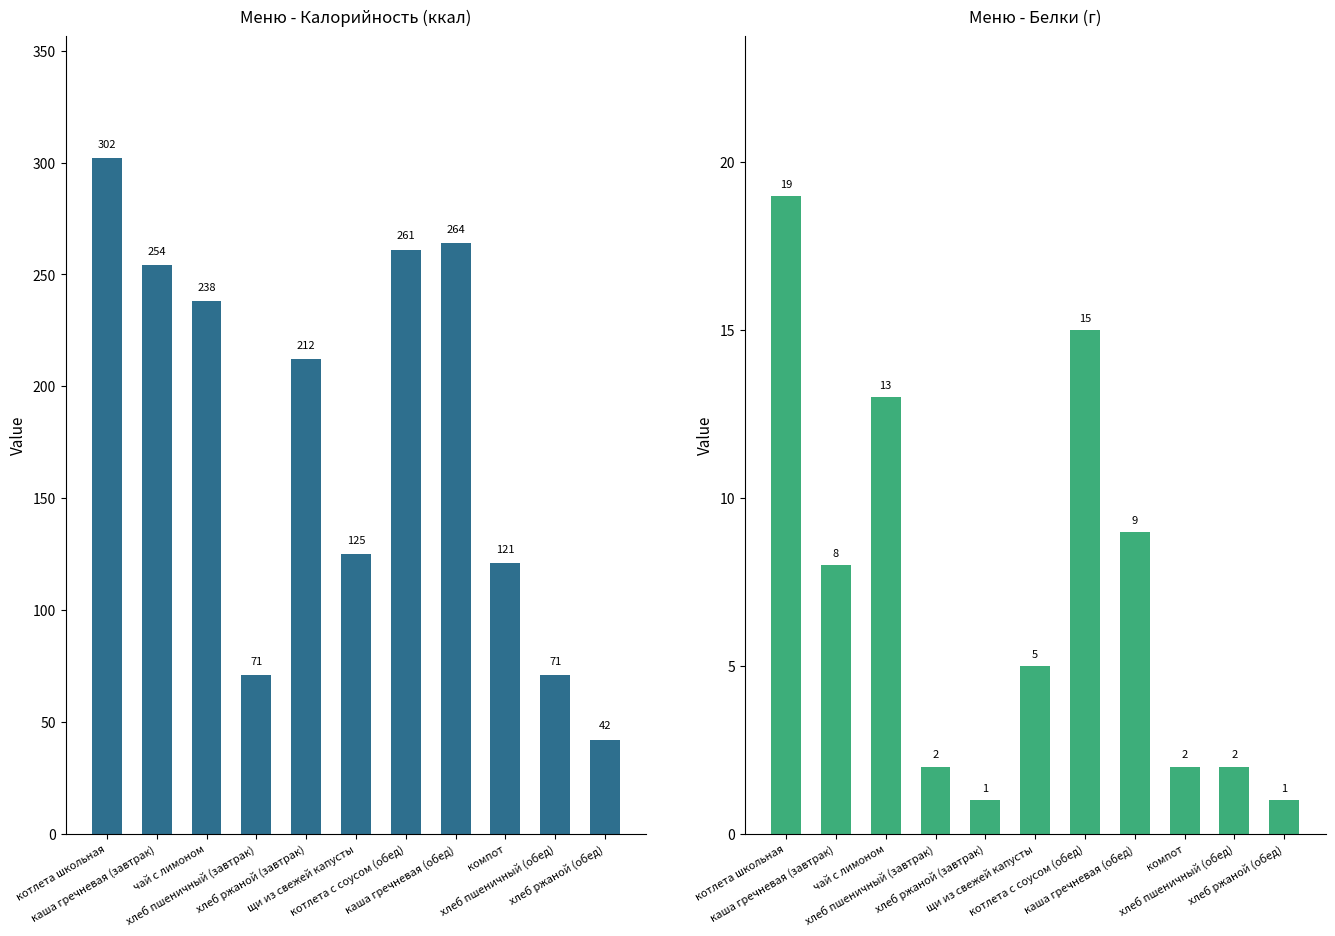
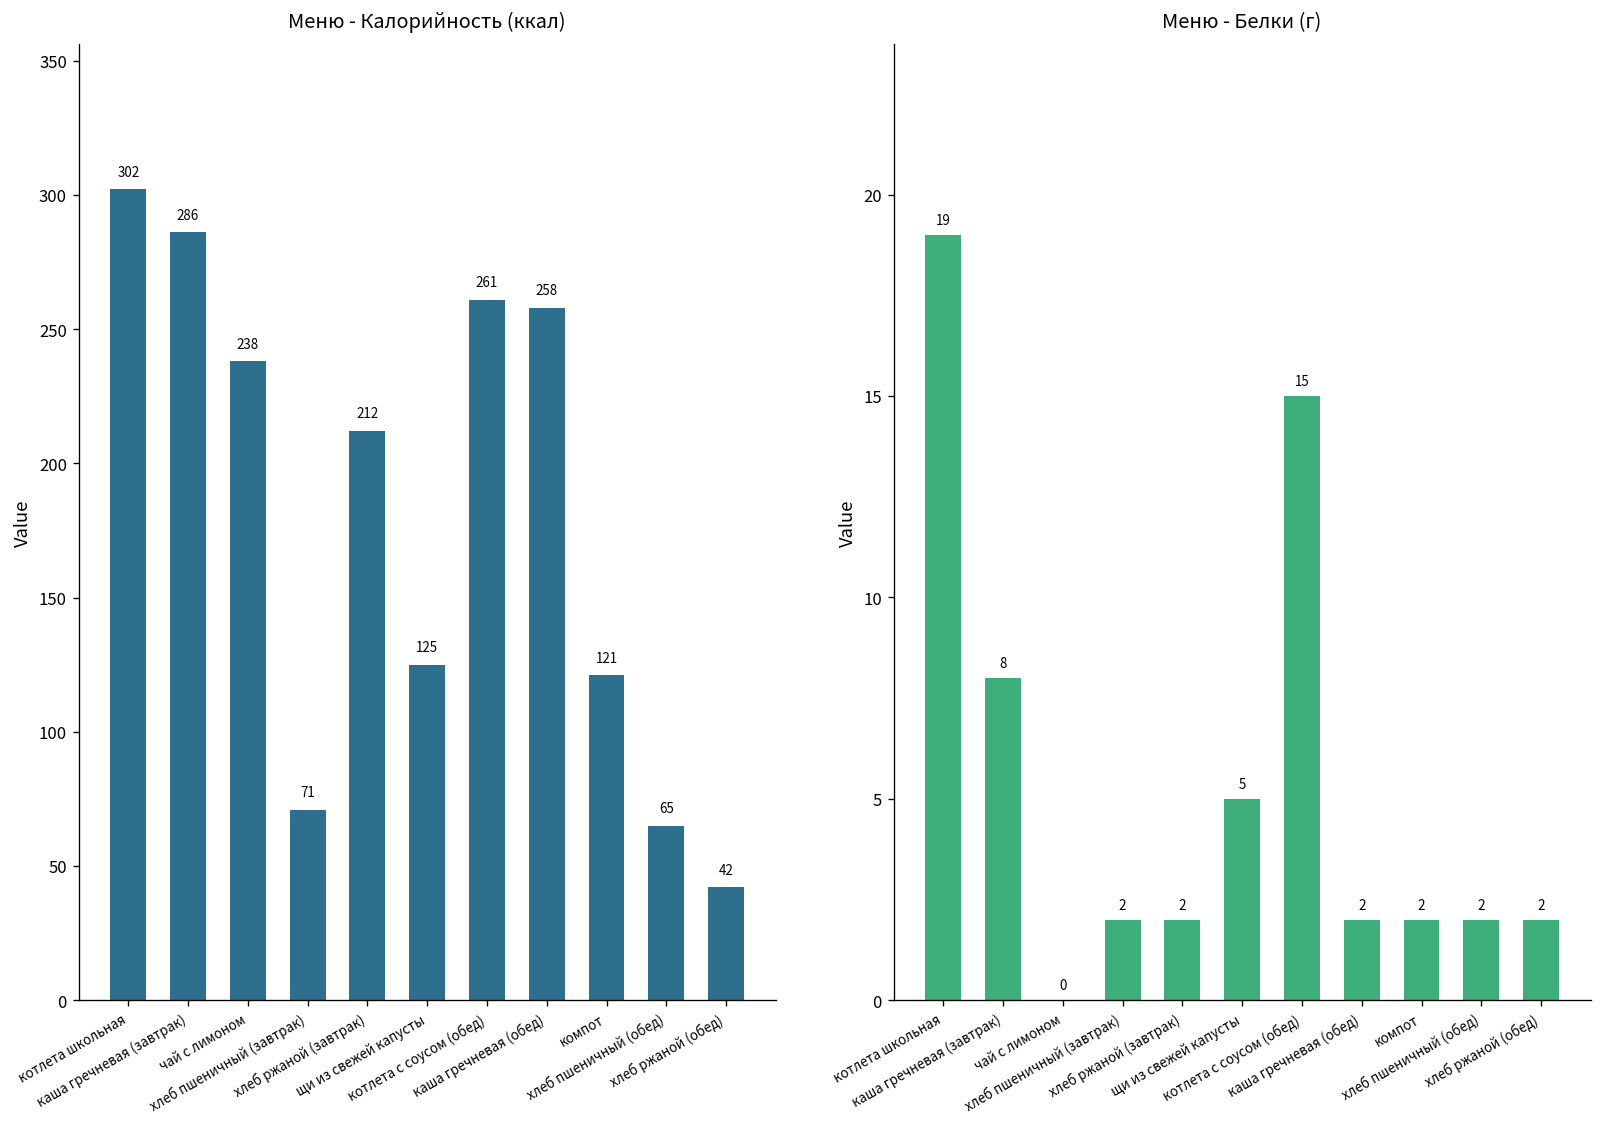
  {
    "Меню - Калорийность (ккал)": {
      "котлета школьная": 302,
-     "каша гречневая (завтрак)": 254,
+     "каша гречневая (завтрак)": 286,
      "чай с лимоном": 238,
      "хлеб пшеничный (завтрак)": 71,
      "хлеб ржаной (завтрак)": 212,
      "щи из свежей капусты": 125,
      "котлета с соусом (обед)": 261,
-     "каша гречневая (обед)": 264,
+     "каша гречневая (обед)": 258,
      "компот": 121,
-     "хлеб пшеничный (обед)": 71,
+     "хлеб пшеничный (обед)": 65,
      "хлеб ржаной (обед)": 42
    },
    "Меню - Белки (г)": {
      "котлета школьная": 19,
      "каша гречневая (завтрак)": 8,
-     "чай с лимоном": 13,
+     "чай с лимоном": 0,
      "хлеб пшеничный (завтрак)": 2,
-     "хлеб ржаной (завтрак)": 1,
+     "хлеб ржаной (завтрак)": 2,
      "щи из свежей капусты": 5,
      "котлета с соусом (обед)": 15,
-     "каша гречневая (обед)": 9,
+     "каша гречневая (обед)": 2,
      "компот": 2,
      "хлеб пшеничный (обед)": 2,
-     "хлеб ржаной (обед)": 1
+     "хлеб ржаной (обед)": 2
    }
  }
